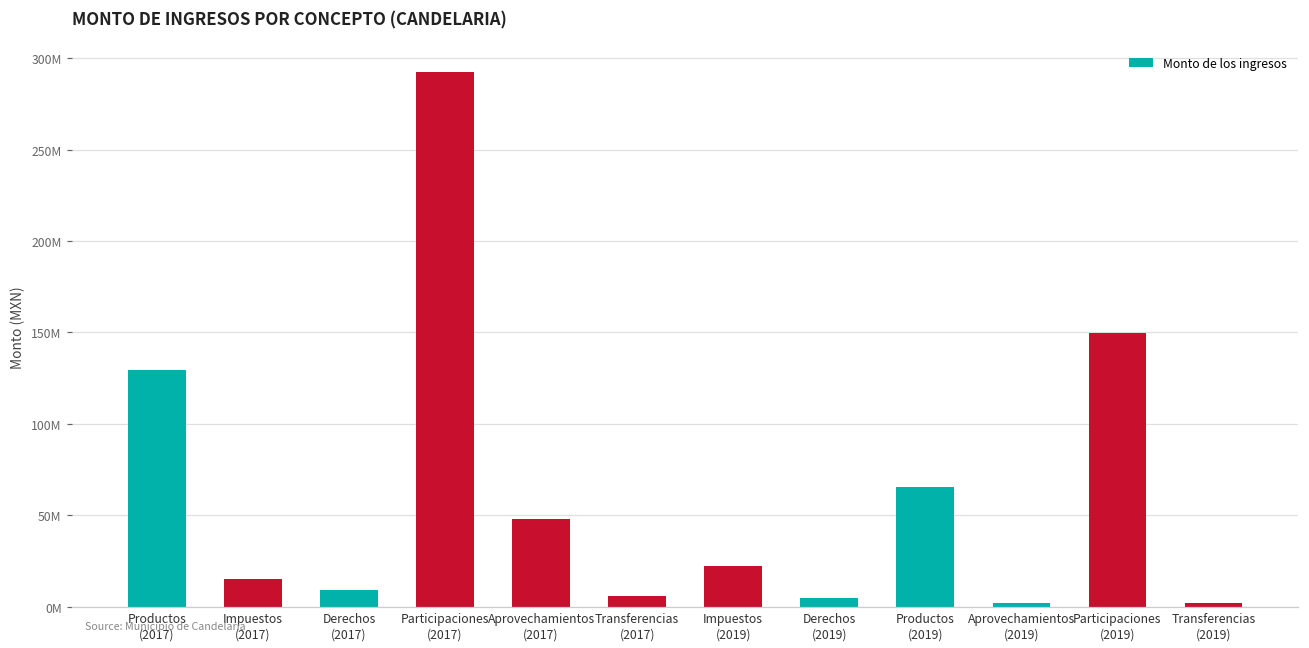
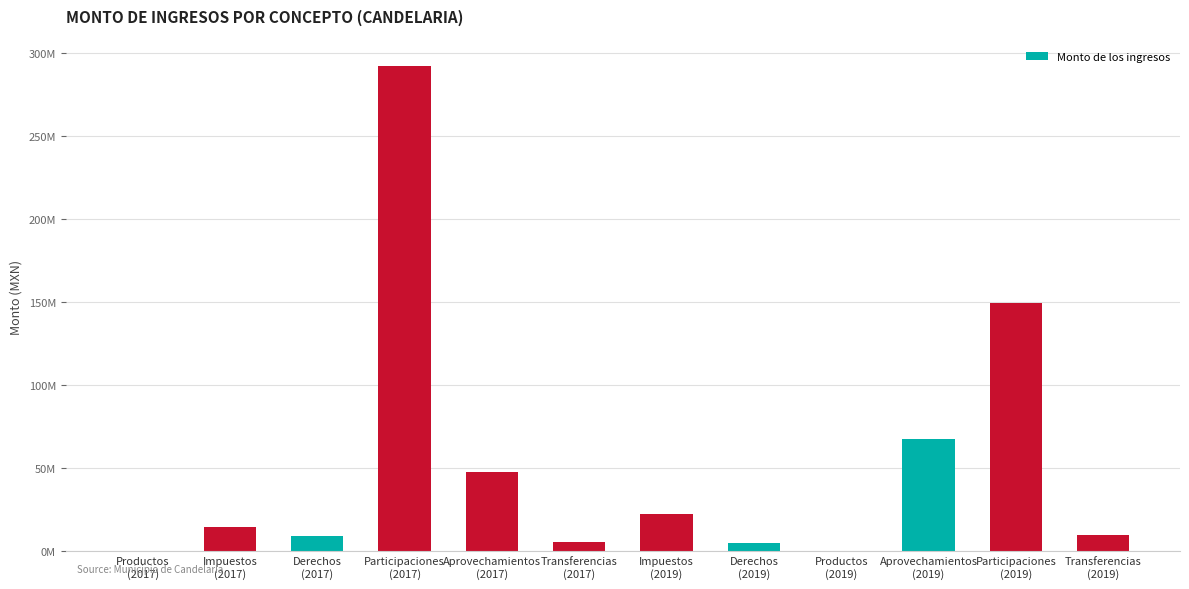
  {
-   "Productos (2017)": 130000000,
+   "Productos (2017)": 0,
    "Impuestos (2017)": 15000000,
    "Derechos (2017)": 9000000,
    "Participaciones (2017)": 292000000,
    "Aprovechamientos (2017)": 48000000,
    "Transferencias (2017)": 6000000,
    "Impuestos (2019)": 22000000,
    "Derechos (2019)": 5000000,
-   "Productos (2019)": 66000000,
-   "Aprovechamientos (2019)": 2000000,
+   "Productos (2019)": 0,
+   "Aprovechamientos (2019)": 68000000,
    "Participaciones (2019)": 150000000,
-   "Transferencias (2019)": 2000000
+   "Transferencias (2019)": 10000000
  }
